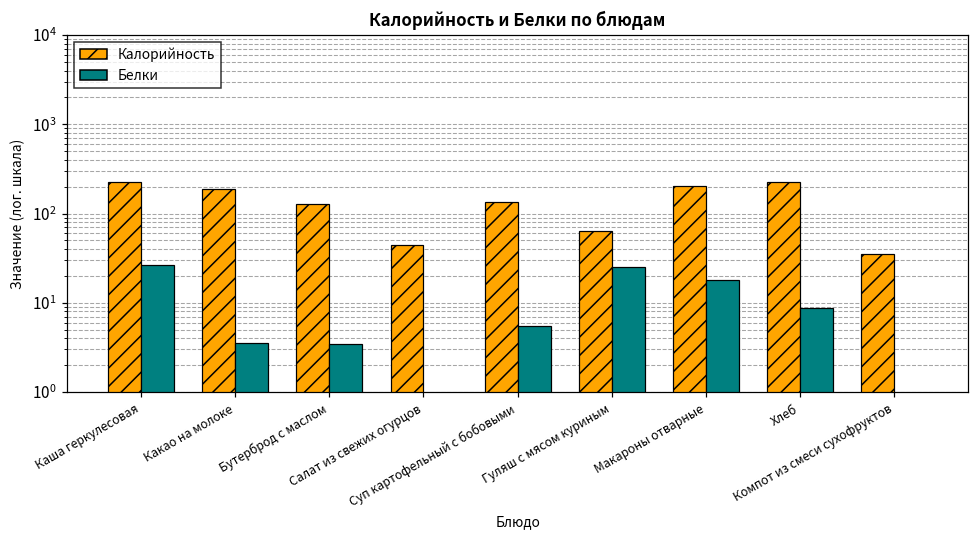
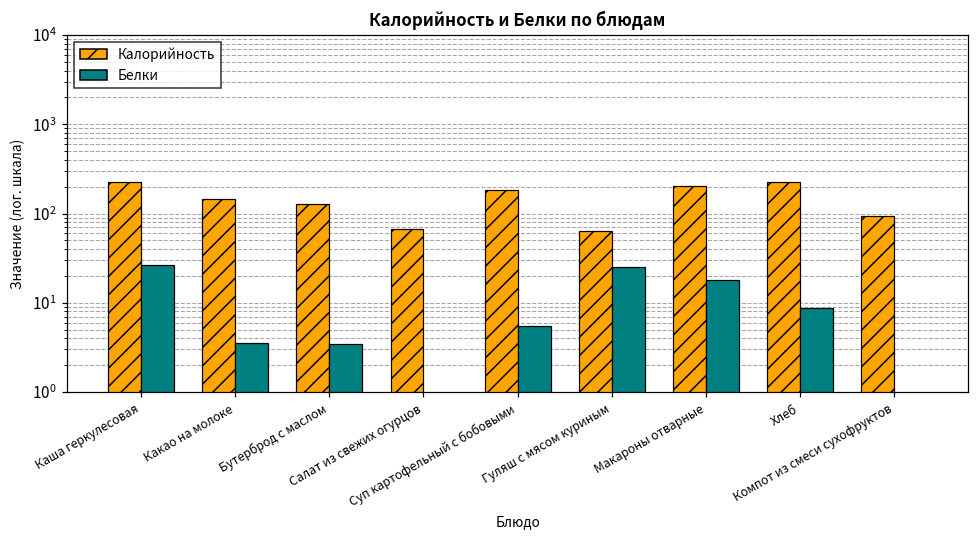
  {
    "Калорийность": {
      "Каша геркулесовая": 230,
-     "Какао на молоке": 190,
+     "Какао на молоке": 150,
      "Бутерброд с маслом": 130,
-     "Салат из свежих огурцов": 40,
-     "Суп картофельный с бобовыми": 130,
+     "Салат из свежих огурцов": 70,
+     "Суп картофельный с бобовыми": 180,
      "Гуляш с мясом куриным": 60,
      "Макароны отварные": 200,
      "Хлеб": 230,
-     "Компот из смеси сухофруктов": 40
+     "Компот из смеси сухофруктов": 90
    },
    "Белки": {
      "Каша геркулесовая": 27,
      "Какао на молоке": 3.5,
      "Бутерброд с маслом": 3.5,
      "Суп картофельный с бобовыми": 5,
      "Гуляш с мясом куриным": 25,
      "Макароны отварные": 18,
      "Хлеб": 9
    }
  }
